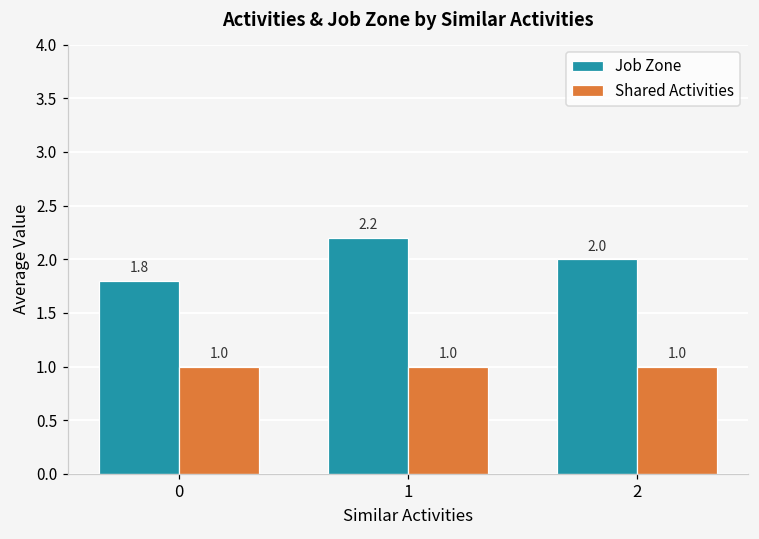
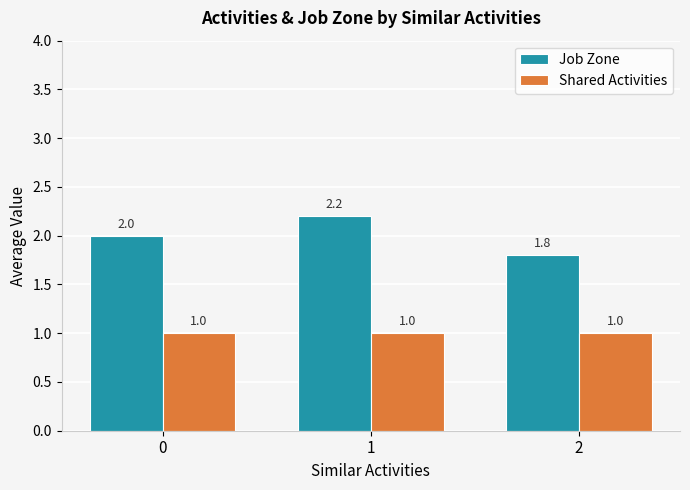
  {
    "Job Zone": {
-     "0": 1.8,
+     "0": 2.0,
      "1": 2.2,
-     "2": 2.0
+     "2": 1.8
    },
    "Shared Activities": {
      "0": 1.0,
      "1": 1.0,
      "2": 1.0
    }
  }
